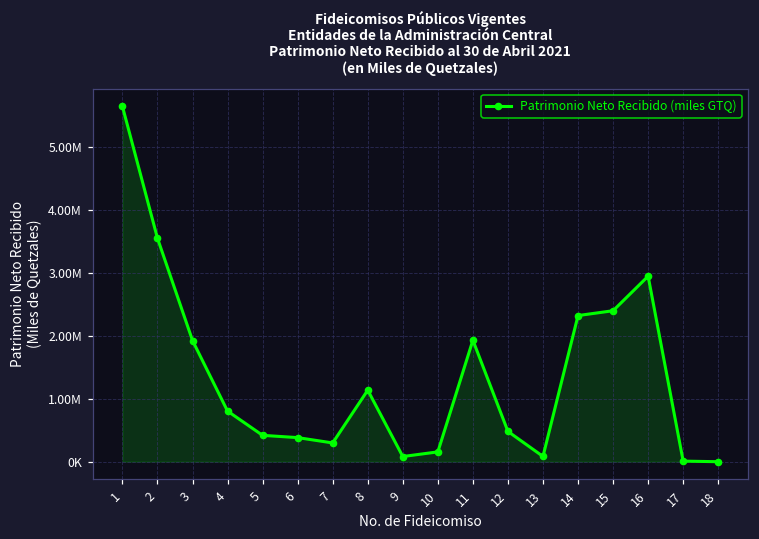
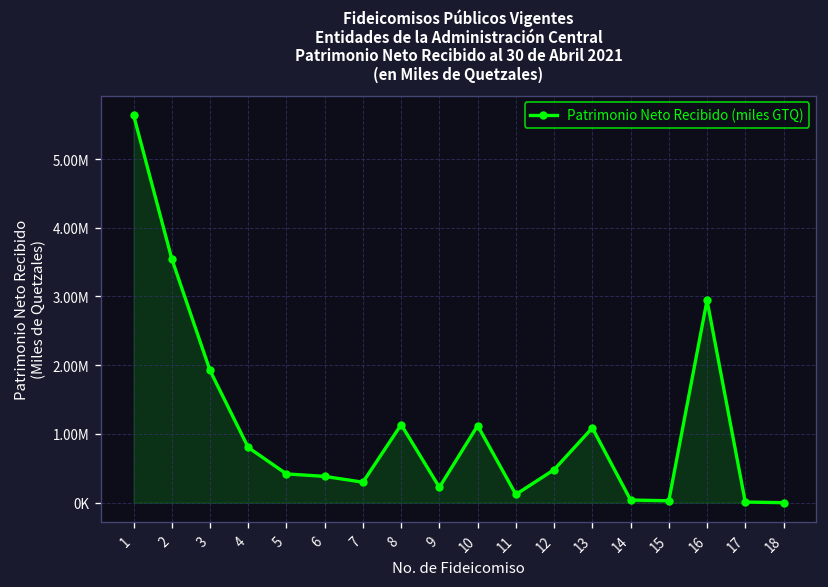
  {
    "1": 5600000,
    "2": 3500000,
    "3": 1900000,
    "4": 800000,
    "5": 400000,
    "6": 400000,
    "7": 300000,
    "8": 1100000,
-   "9": 100000,
-   "10": 200000,
-   "11": 1900000,
+   "9": 200000,
+   "10": 1100000,
+   "11": 100000,
    "12": 500000,
-   "13": 100000,
-   "14": 2300000,
-   "15": 2400000,
+   "13": 1100000,
+   "14": 0,
+   "15": 0,
    "16": 2900000,
    "17": 0,
    "18": 0
  }
